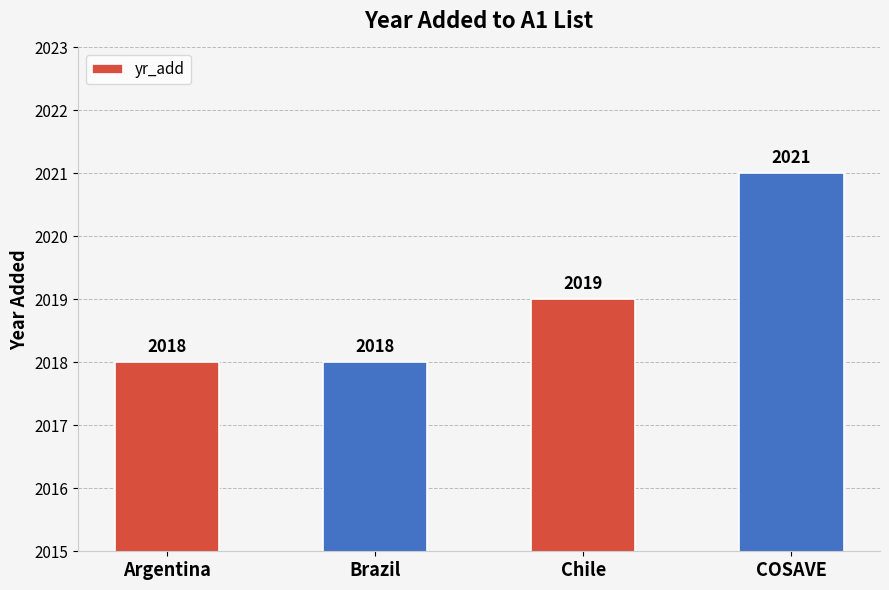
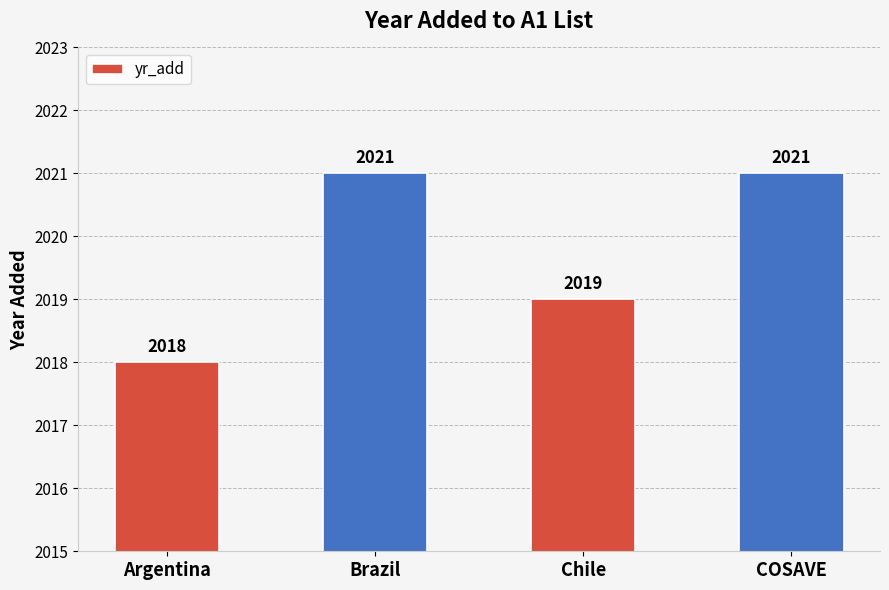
  {
    "Argentina": 2018,
-   "Brazil": 2018,
+   "Brazil": 2021,
    "Chile": 2019,
    "COSAVE": 2021
  }
